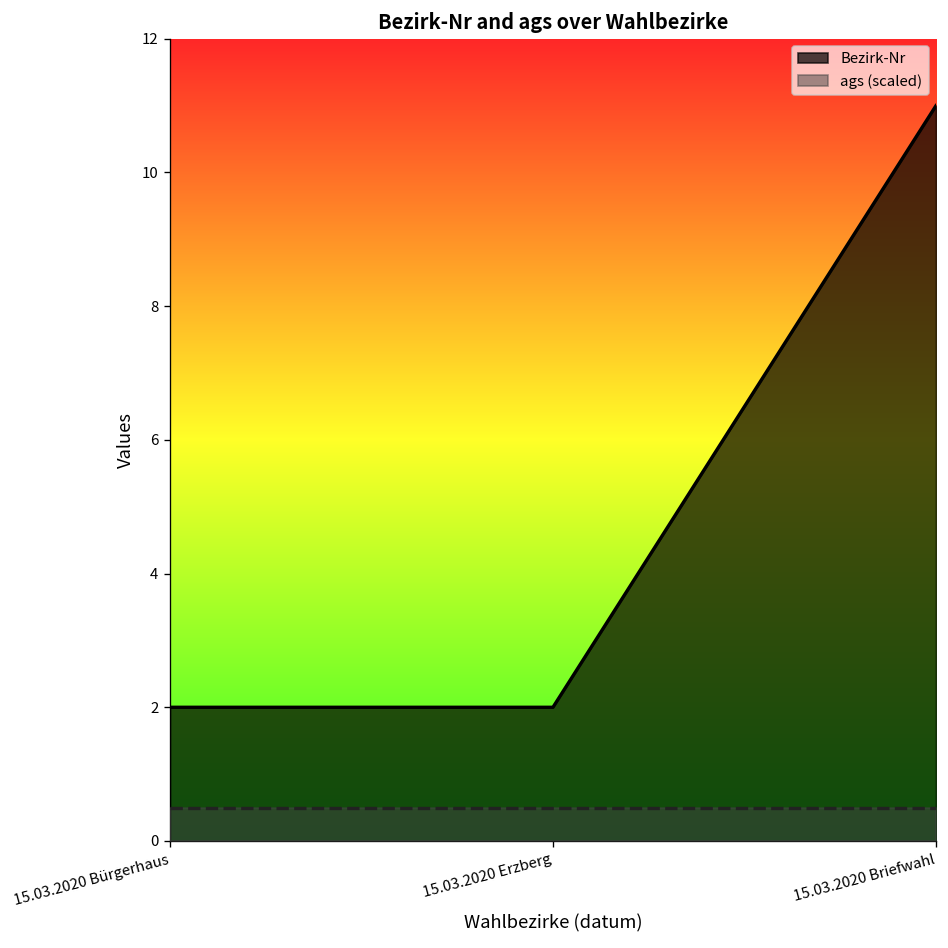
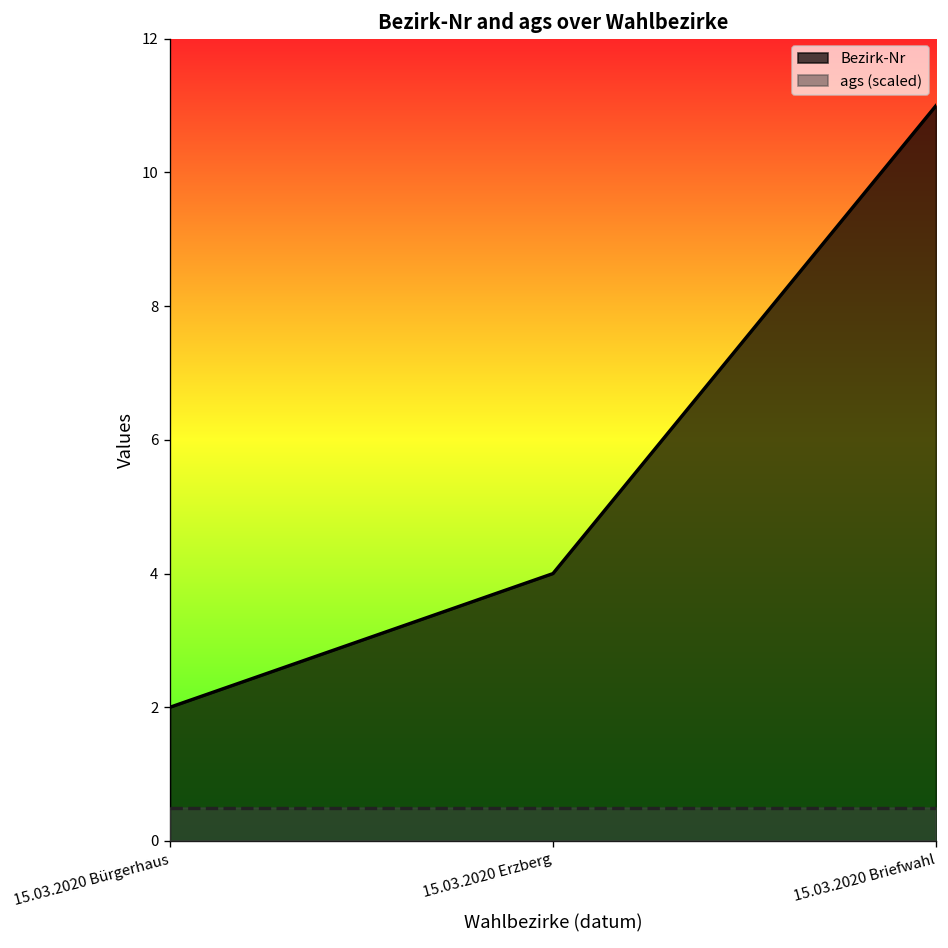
  {
    "Bezirk-Nr": {
      "15.03.2020 Bürgerhaus": 2,
-     "15.03.2020 Erzberg": 2,
+     "15.03.2020 Erzberg": 4,
      "15.03.2020 Briefwahl": 11
    },
    "ags (scaled)": {
      "15.03.2020 Bürgerhaus": 0.5,
      "15.03.2020 Erzberg": 0.5,
      "15.03.2020 Briefwahl": 0.5
    }
  }
